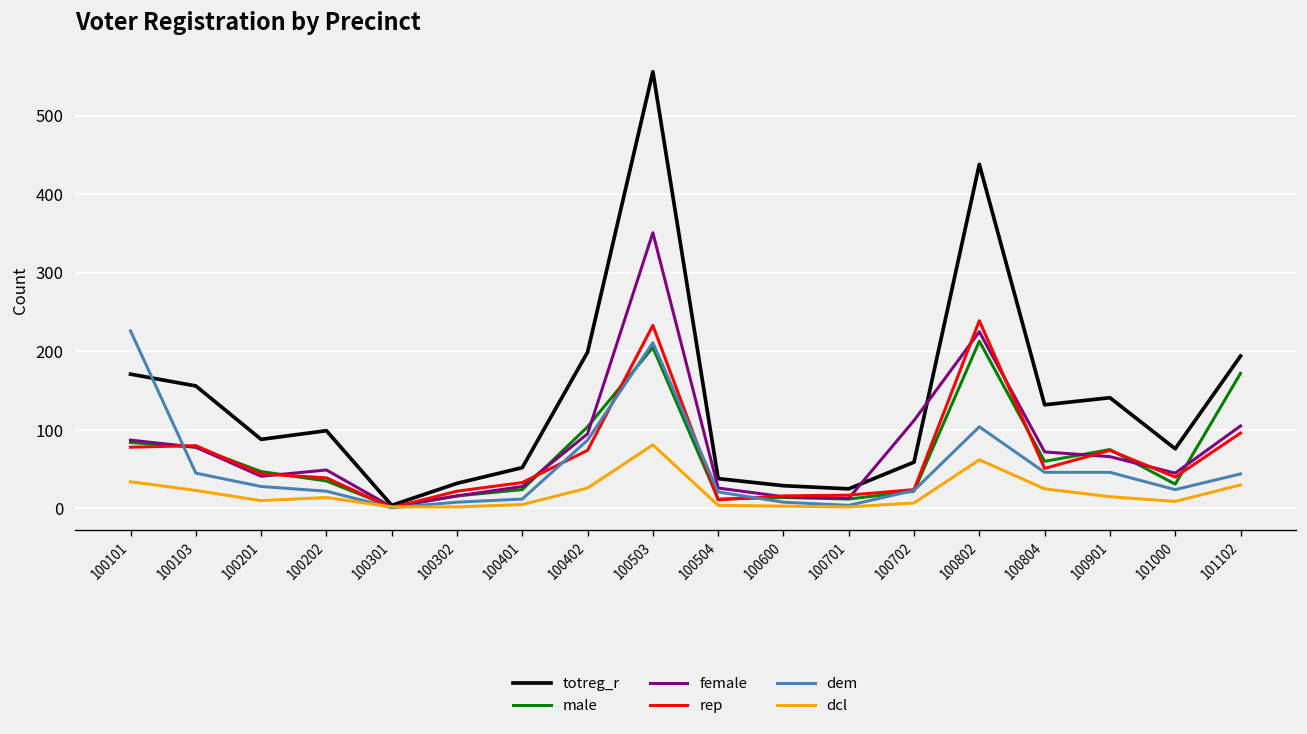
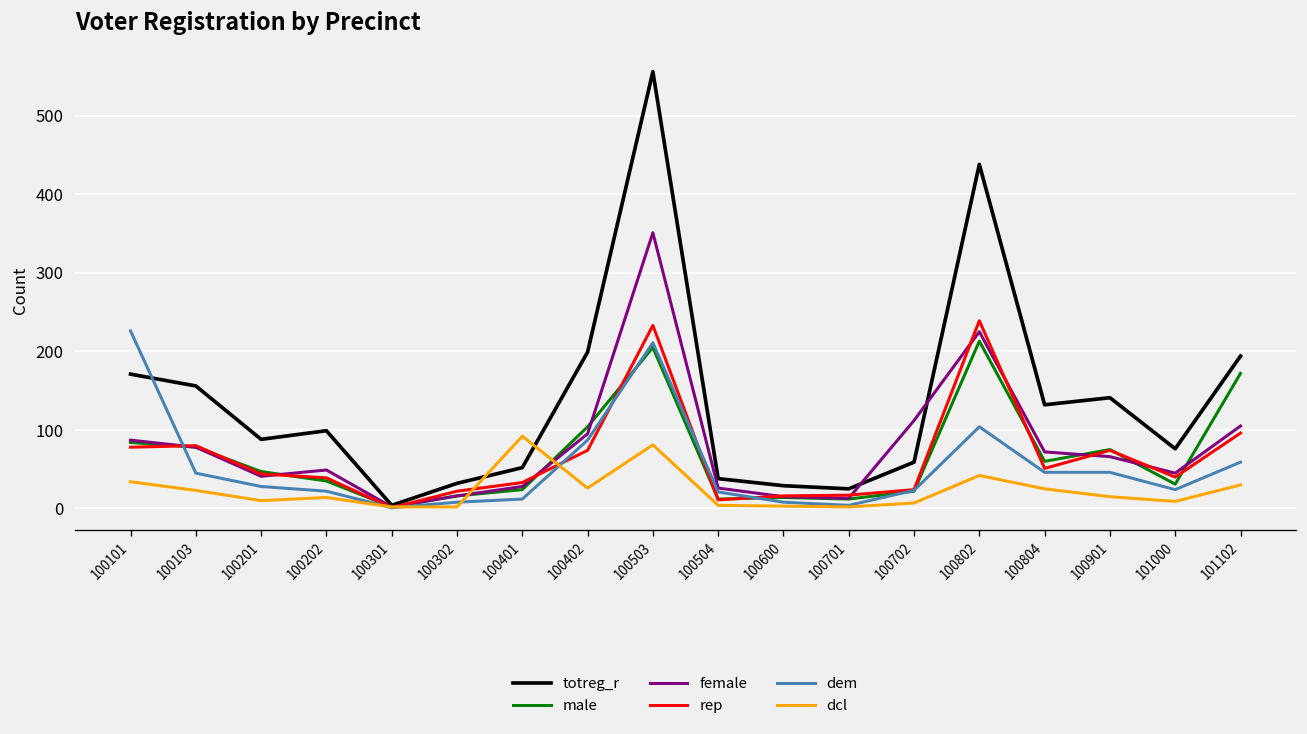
  {
    "totreg_r": {
      "100101": 170,
      "100103": 160,
      "100201": 90,
      "100202": 100,
      "100302": 30,
      "100401": 50,
      "100402": 200,
      "100503": 560,
      "100504": 40,
      "100600": 30,
      "100701": 30,
      "100702": 60,
      "100802": 440,
      "100804": 130,
      "100901": 140,
      "101000": 80,
      "101102": 190
    },
    "male": {
      "100202": 40,
      "100401": 20,
      "100402": 100,
      "100503": 210,
      "100802": 210,
      "100804": 60,
      "101000": 30,
      "101102": 170
    },
    "female": {
      "100202": 50,
      "100401": 30,
      "100402": 100,
      "100503": 350,
      "100504": 30,
      "100702": 110,
      "100802": 230,
      "100804": 70,
      "100901": 70,
      "101000": 50,
      "101102": 110
    },
    "rep": {
      "100101": 80,
      "100202": 40,
      "100302": 20,
      "100401": 30,
      "100402": 70,
      "100503": 230,
      "100701": 20,
      "100802": 240,
      "100804": 50,
      "101000": 40,
      "101102": 100
    },
    "dem": {
      "100101": 230,
      "100103": 50,
      "100201": 30,
      "100202": 20,
      "100302": 10,
      "100401": 10,
      "100402": 90,
      "100503": 210,
      "100504": 20,
      "100600": 10,
      "100802": 100,
      "100804": 50,
      "100901": 50,
      "101000": 20,
-     "101102": 40
+     "101102": 60
    },
    "dcl": {
      "100101": 30,
      "100103": 20,
      "100201": 10,
      "100202": 10,
      "100302": 0,
-     "100401": 10,
+     "100401": 90,
      "100402": 30,
      "100503": 80,
      "100504": 0,
      "100600": 0,
      "100702": 10,
-     "100802": 60,
+     "100802": 40,
      "100804": 30,
      "100901": 20,
      "101000": 10,
      "101102": 30
    }
  }
